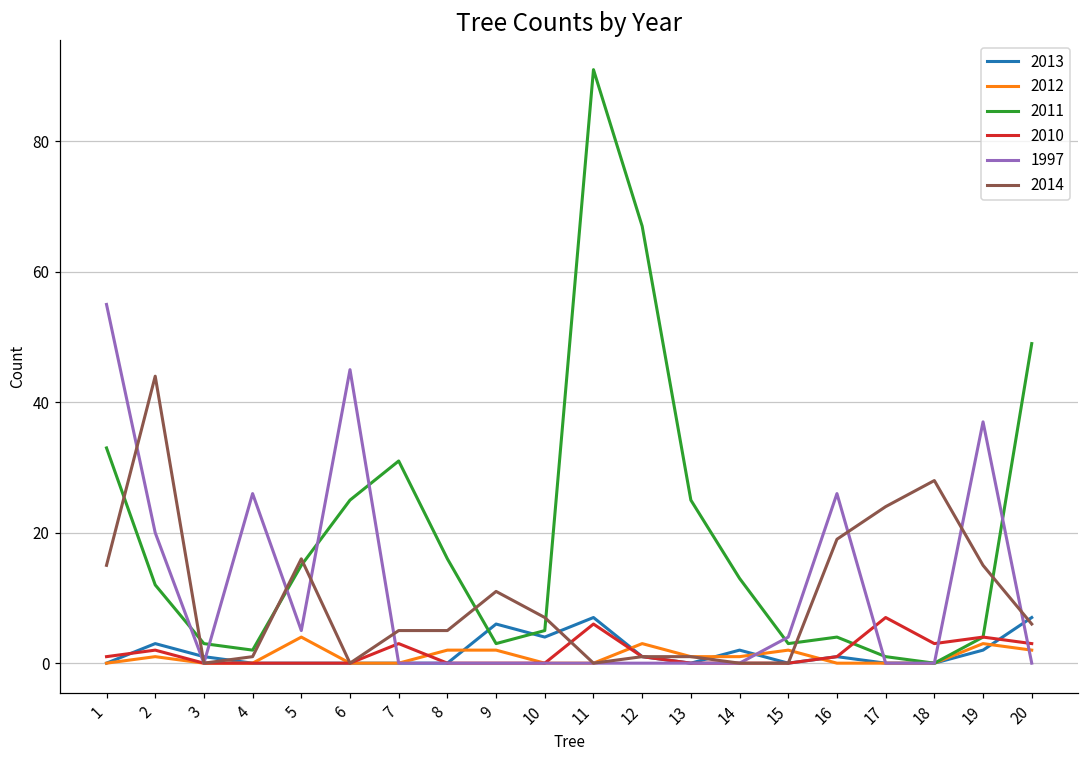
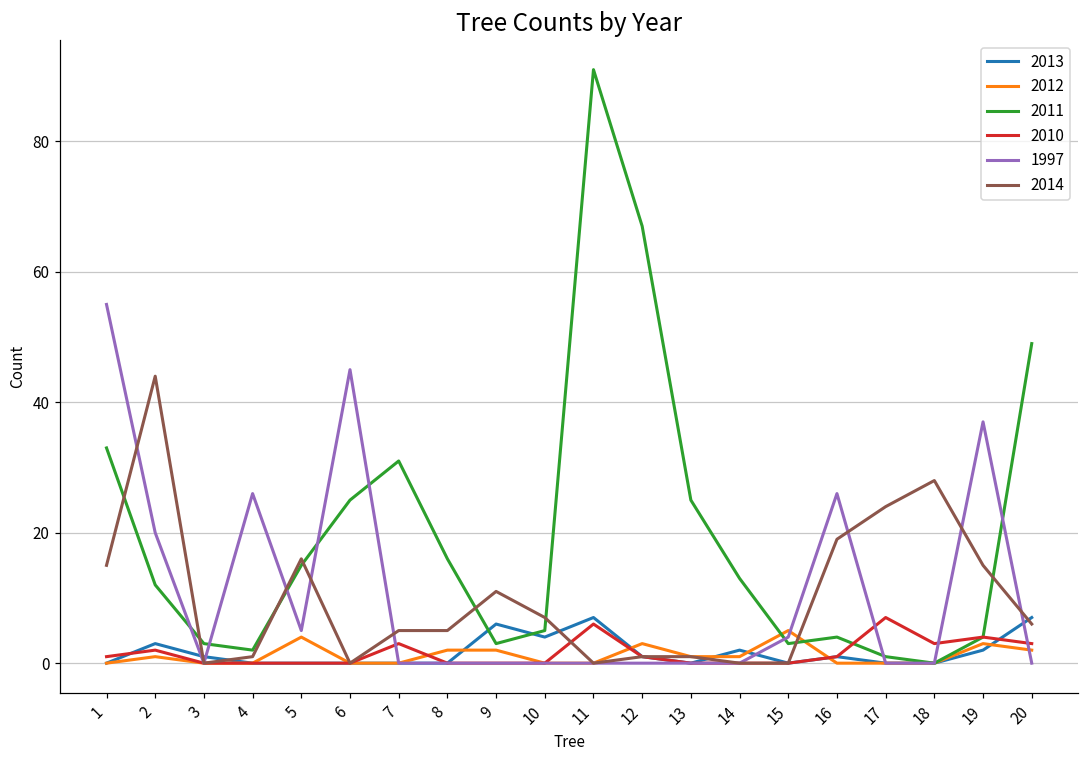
  {
    "2013": {
      "2": 3,
      "3": 1,
      "9": 6,
      "10": 4,
      "11": 7,
      "14": 2,
      "19": 2,
      "20": 7
    },
    "2012": {
      "2": 1,
      "5": 4,
      "8": 2,
      "9": 2,
      "12": 3,
      "14": 1,
-     "15": 2,
+     "15": 5,
      "16": 0,
      "19": 3,
      "20": 2
    },
    "2011": {
      "1": 33,
      "2": 12,
      "3": 3,
      "4": 2,
      "5": 15,
      "6": 25,
      "7": 31,
      "8": 16,
      "9": 3,
      "10": 5,
      "11": 91,
      "12": 67,
      "13": 25,
      "14": 13,
      "15": 3,
      "16": 4,
      "17": 1,
      "20": 49
    },
    "2010": {
      "1": 1,
      "2": 2,
      "7": 3,
      "11": 6,
      "17": 7,
      "18": 3,
      "20": 3
    },
    "1997": {
      "1": 55,
      "2": 20,
      "4": 26,
      "5": 5,
      "6": 45,
      "12": 0,
      "15": 4,
      "16": 26,
      "19": 37,
      "20": 0
    },
    "2014": {
      "1": 15,
      "2": 44,
      "4": 1,
      "5": 16,
      "7": 5,
      "8": 5,
      "9": 11,
      "10": 7,
      "16": 19,
      "17": 24,
      "18": 28,
      "19": 15,
      "20": 6
    }
  }
